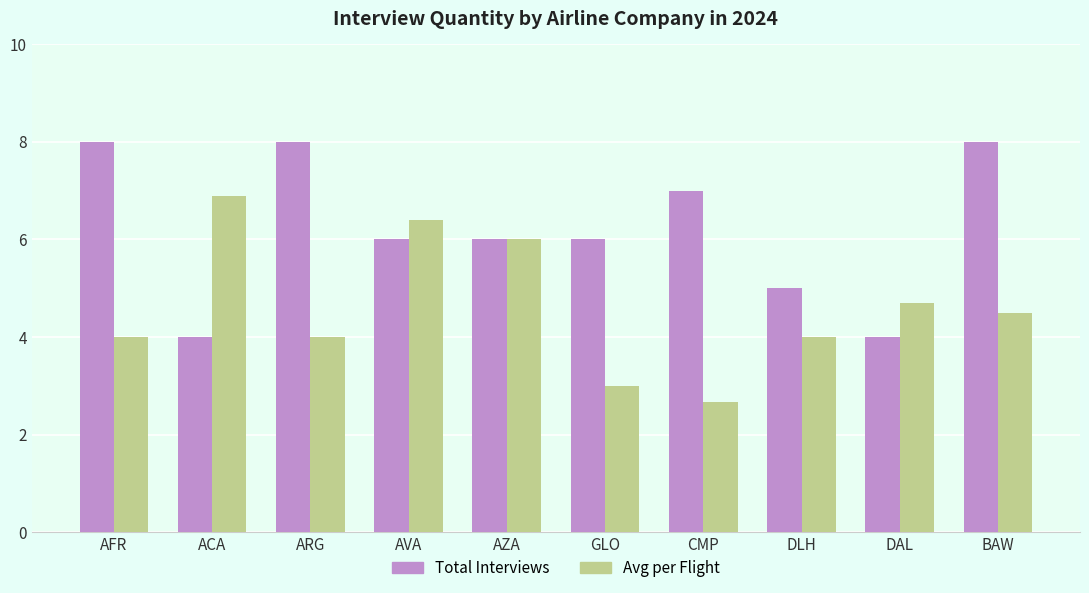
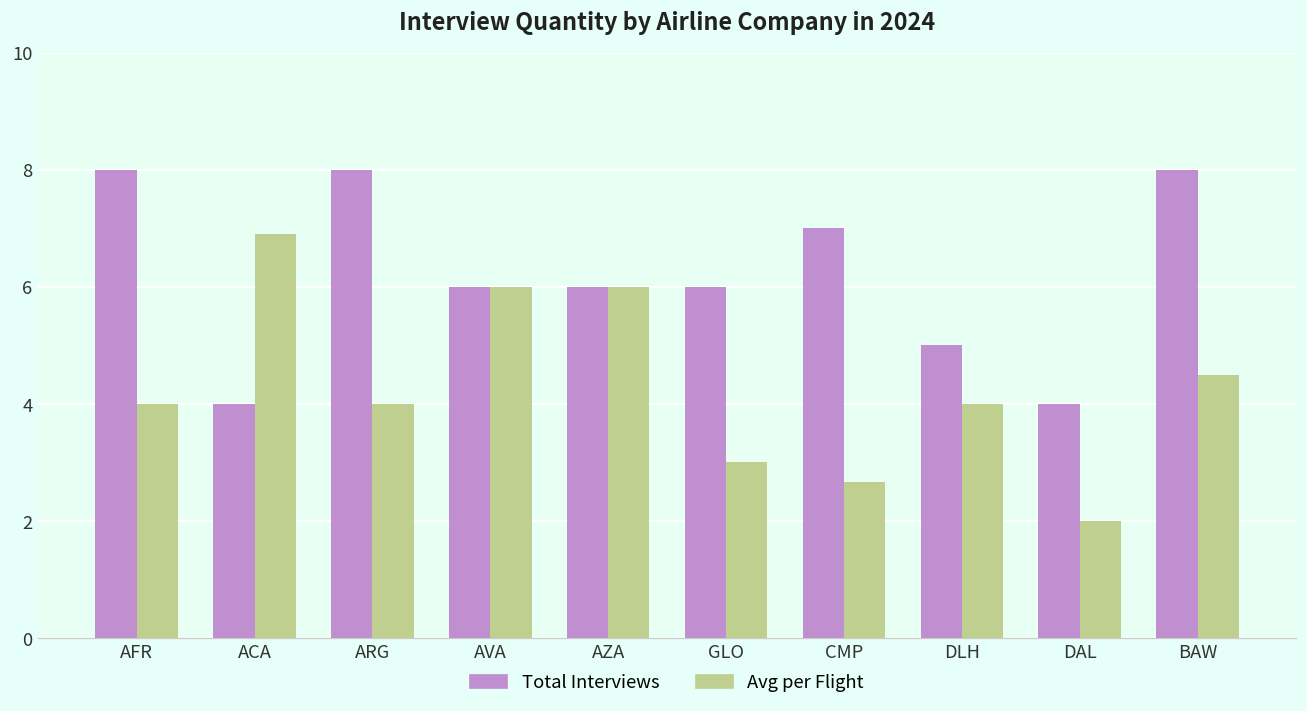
  {
    "Total Interviews": {
      "AFR": 8.0,
      "ACA": 4.0,
      "ARG": 8.0,
      "AVA": 6.0,
      "AZA": 6.0,
      "GLO": 6.0,
      "CMP": 7.0,
      "DLH": 5.0,
      "DAL": 4.0,
      "BAW": 8.0
    },
    "Avg per Flight": {
      "AFR": 4.0,
      "ACA": 6.9,
      "ARG": 4.0,
-     "AVA": 6.4,
+     "AVA": 6.0,
      "AZA": 6.0,
      "GLO": 3.0,
      "CMP": 2.7,
      "DLH": 4.0,
-     "DAL": 4.7,
+     "DAL": 2.0,
      "BAW": 4.5
    }
  }
